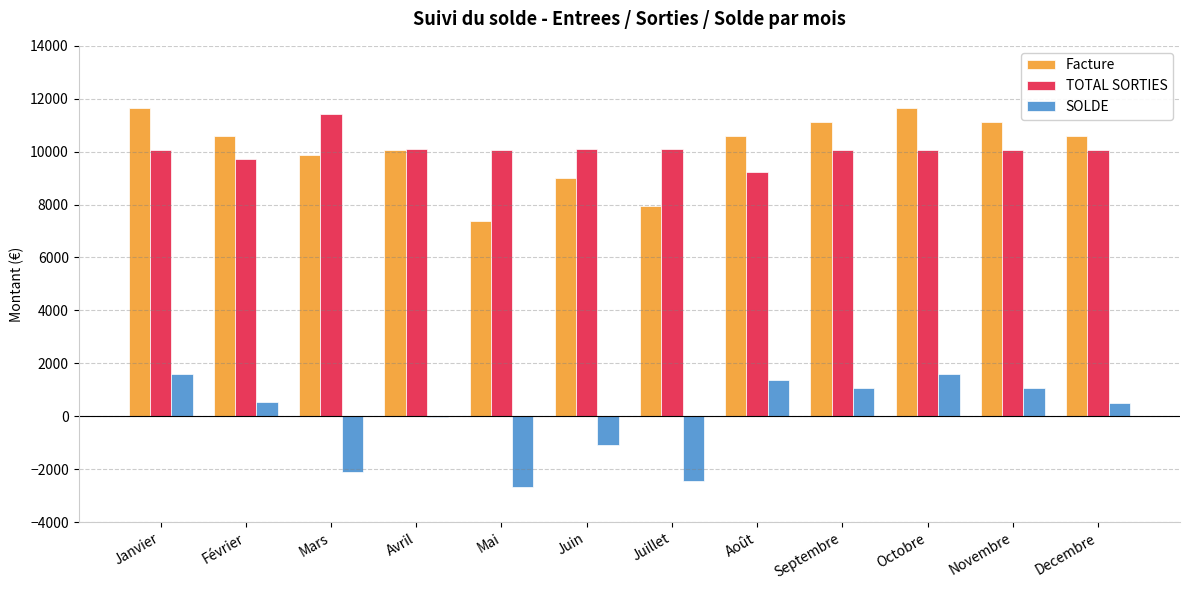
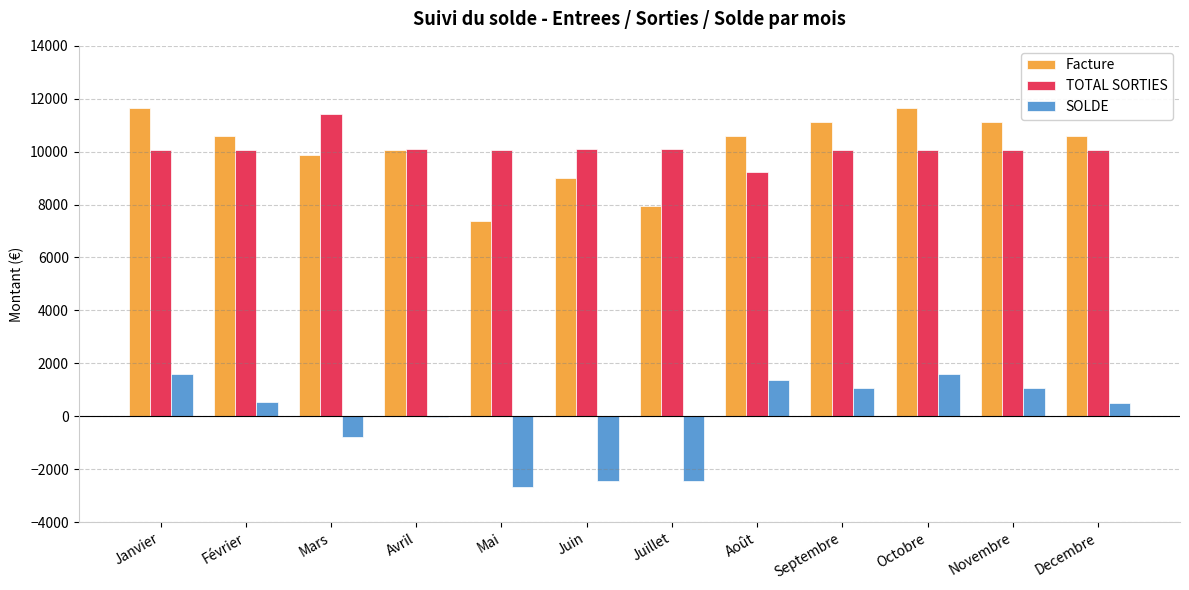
  {
    "Facture": {
      "Janvier": 11700,
      "Février": 10600,
      "Mars": 9900,
      "Avril": 10100,
      "Mai": 7400,
      "Juin": 9000,
      "Juillet": 7900,
      "Août": 10600,
      "Septembre": 11100,
      "Octobre": 11700,
      "Novembre": 11100,
      "Decembre": 10600
    },
    "TOTAL SORTIES": {
      "Janvier": 10100,
-     "Février": 9700,
+     "Février": 10100,
      "Mars": 11400,
      "Avril": 10100,
      "Mai": 10100,
      "Juin": 10100,
      "Juillet": 10100,
      "Août": 9200,
      "Septembre": 10100,
      "Octobre": 10100,
      "Novembre": 10100,
      "Decembre": 10100
    },
    "SOLDE": {
      "Janvier": 1600,
      "Février": 500,
-     "Mars": -2100,
+     "Mars": -800,
      "Mai": -2700,
-     "Juin": -1100,
+     "Juin": -2400,
      "Juillet": -2500,
      "Août": 1400,
      "Septembre": 1100,
      "Octobre": 1600,
      "Novembre": 1100,
      "Decembre": 500
    }
  }
